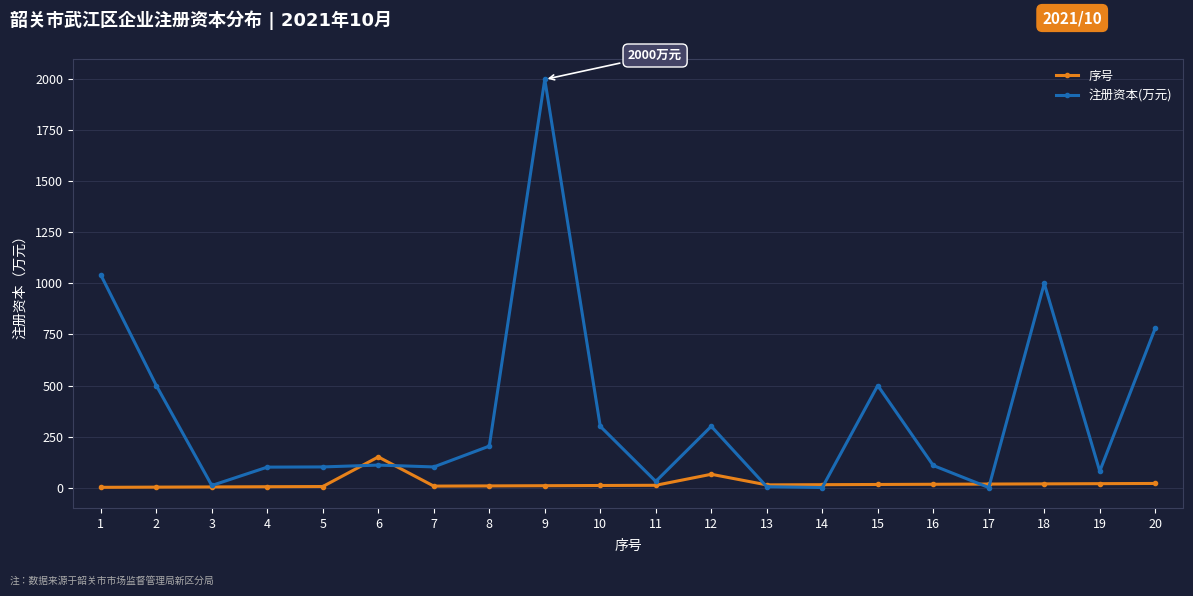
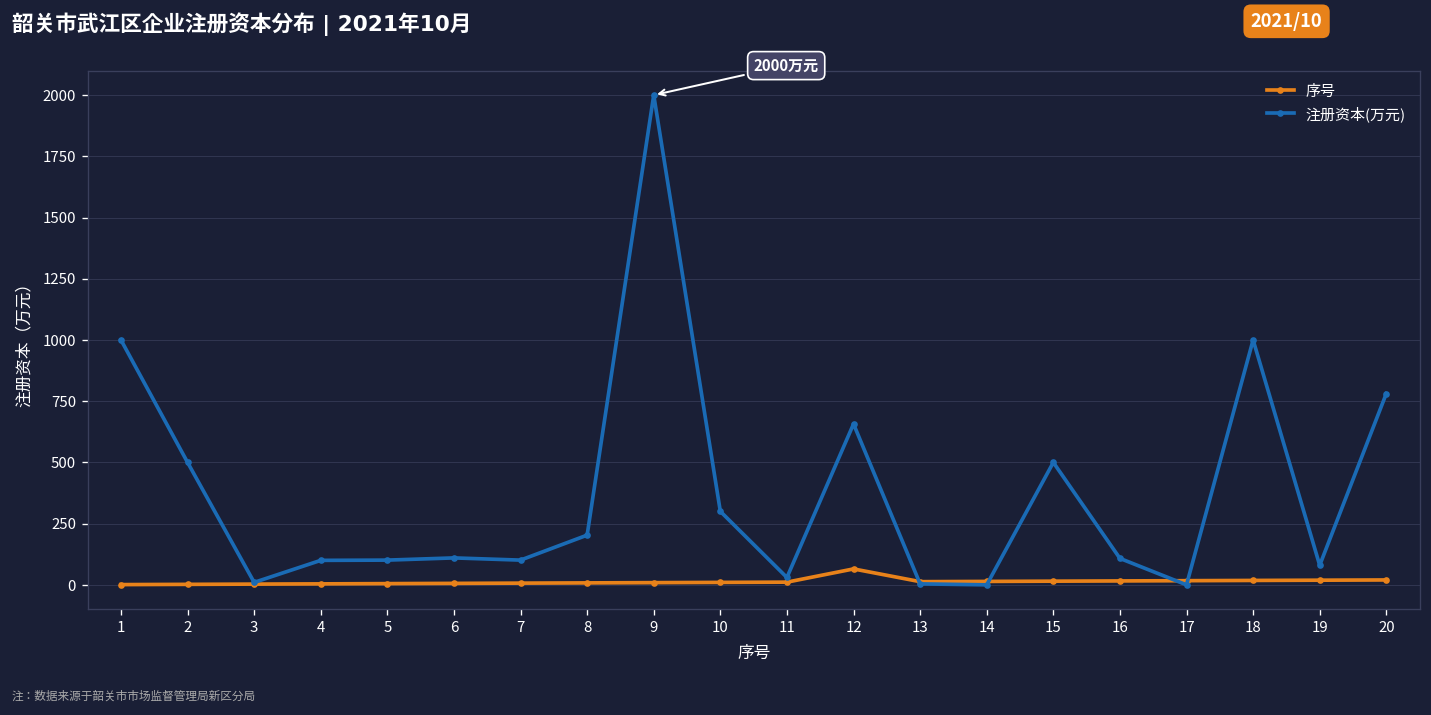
  {
    "序号": {
      "1": 0,
      "2": 0,
      "4": 0,
      "5": 10,
-     "6": 150,
+     "6": 10,
      "7": 10,
      "8": 10,
      "9": 10,
      "10": 10,
      "11": 10,
      "12": 70,
      "14": 10,
      "15": 20,
      "16": 20,
      "17": 20,
      "18": 20,
      "19": 20,
      "20": 20
    },
    "注册资本(万元)": {
-     "1": 1040,
+     "1": 1000,
      "2": 500,
      "4": 100,
      "5": 100,
      "6": 110,
      "7": 100,
      "8": 200,
      "10": 300,
      "11": 30,
-     "12": 300,
+     "12": 660,
      "14": 0,
      "15": 500,
      "16": 110,
      "17": 0,
      "18": 1000,
      "19": 80,
      "20": 780
    }
  }
